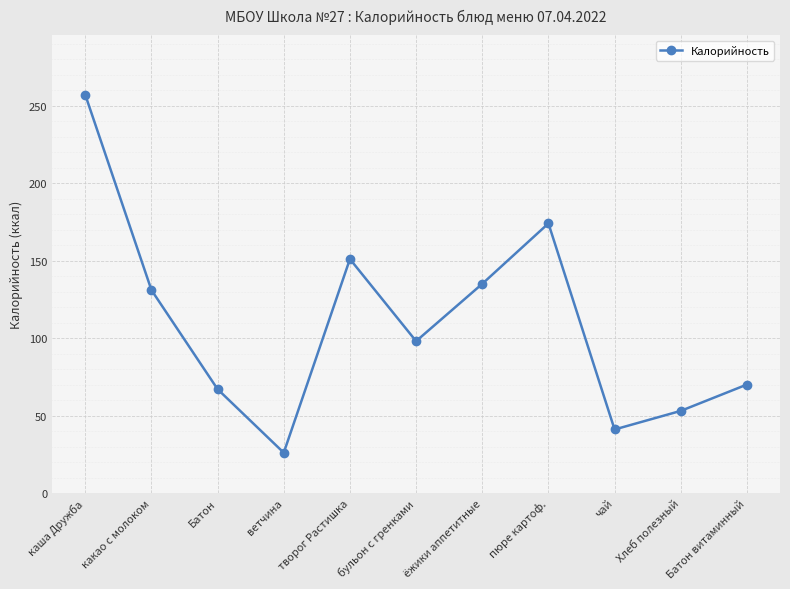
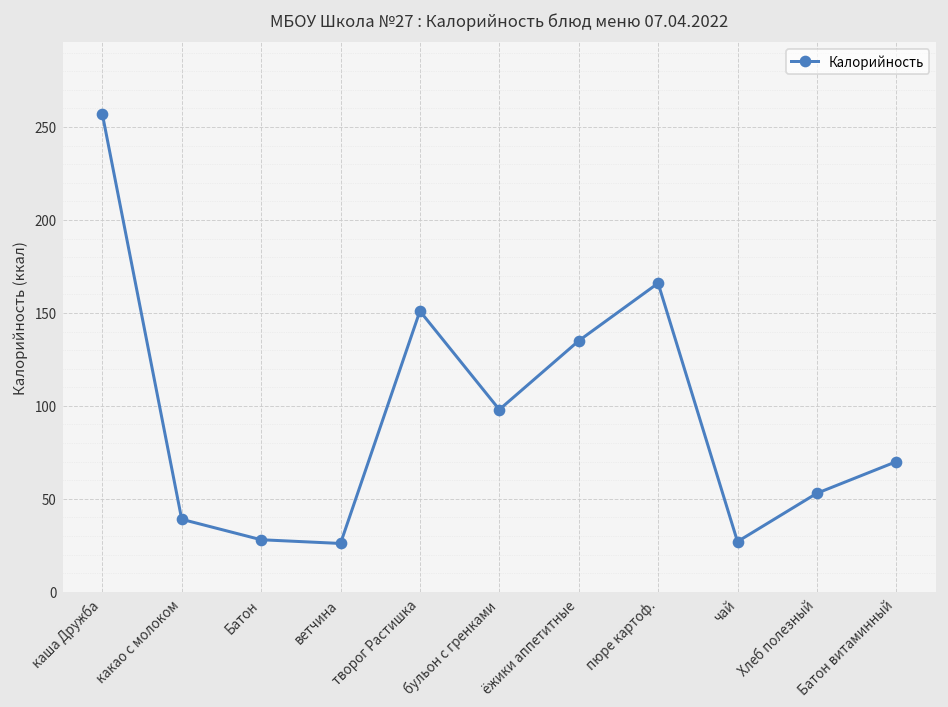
  {
    "каша Дружба": 257,
-   "какао с молоком": 131,
-   "Батон": 67,
+   "какао с молоком": 39,
+   "Батон": 28,
    "ветчина": 26,
    "творог Растишка": 151,
    "бульон с гренками": 98,
    "ёжики аппетитные": 135,
-   "пюре картоф.": 174,
-   "чай": 41,
+   "пюре картоф.": 166,
+   "чай": 27,
    "Хлеб полезный": 53,
    "Батон витаминный": 70
  }
